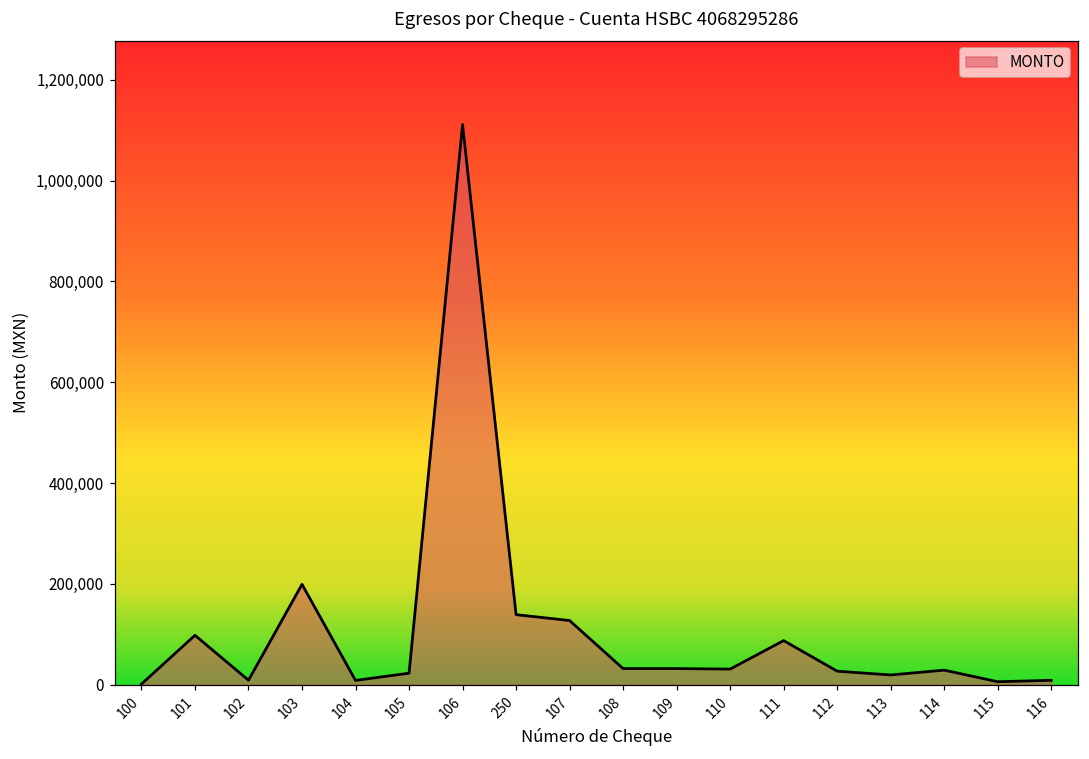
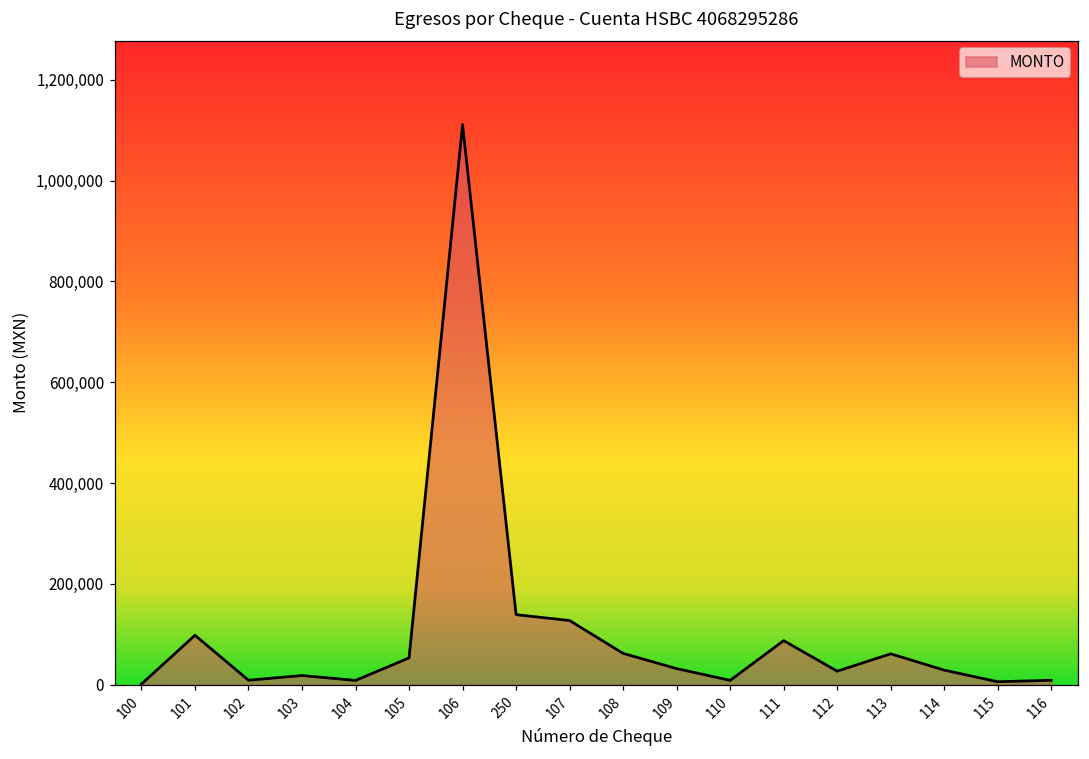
  {
    "100": "0",
    "101": "100,000",
    "102": "10,000",
-   "103": "200,000",
+   "103": "20,000",
    "104": "10,000",
-   "105": "20,000",
+   "105": "50,000",
    "106": "1,110,000",
    "250": "140,000",
    "107": "130,000",
-   "108": "30,000",
+   "108": "60,000",
    "109": "30,000",
-   "110": "30,000",
+   "110": "10,000",
    "111": "90,000",
    "112": "30,000",
-   "113": "20,000",
+   "113": "60,000",
    "114": "30,000",
    "115": "10,000",
    "116": "10,000"
  }
